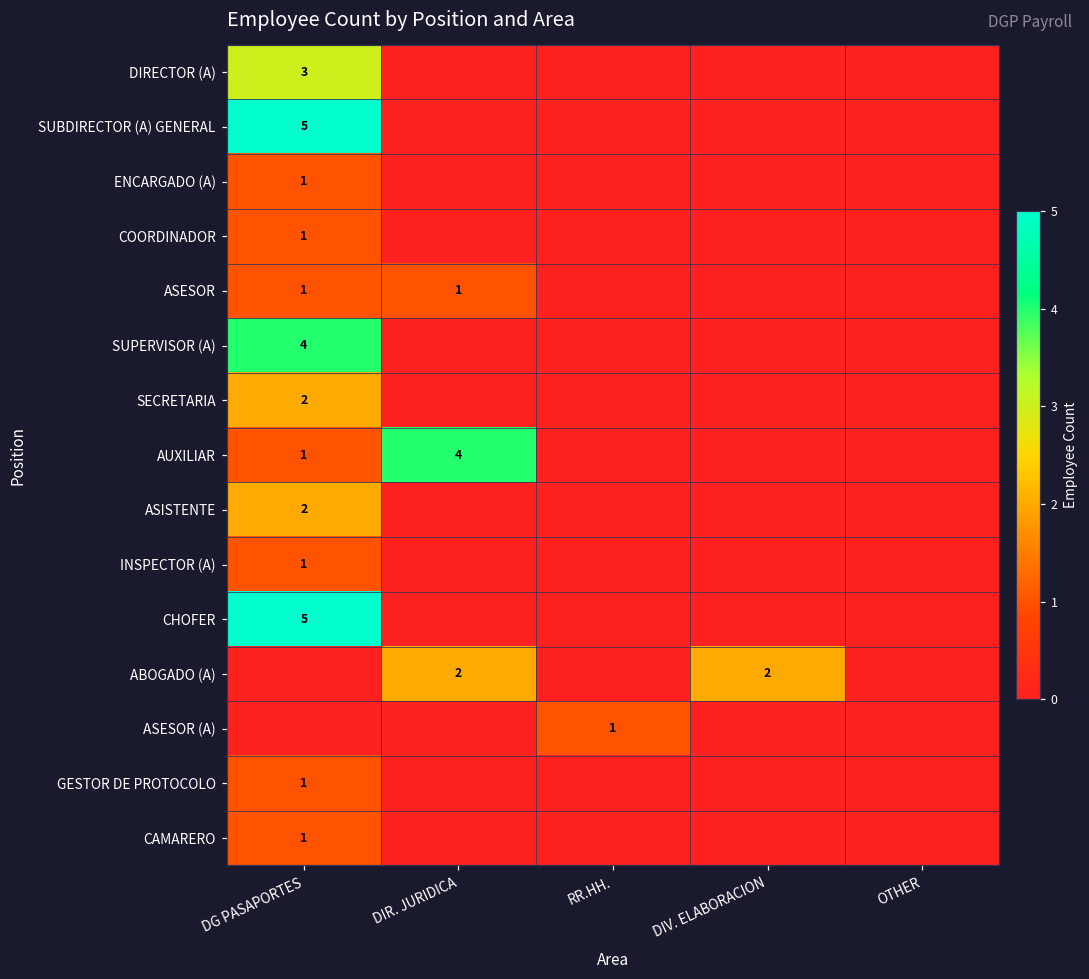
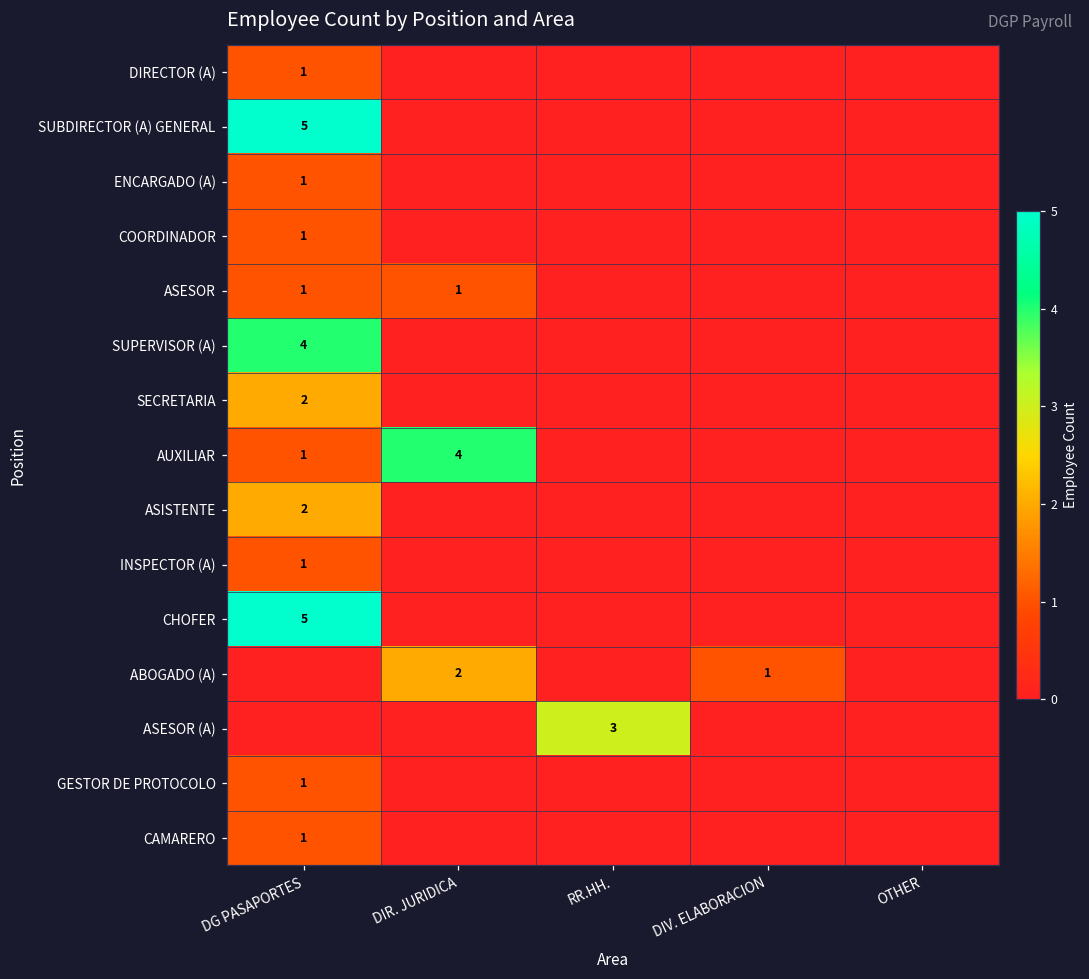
  {
    "DIRECTOR (A)": {
-     "DG PASAPORTES": 3
+     "DG PASAPORTES": 1
    },
    "SUBDIRECTOR (A) GENERAL": {
      "DG PASAPORTES": 5
    },
    "ENCARGADO (A)": {
      "DG PASAPORTES": 1
    },
    "COORDINADOR": {
      "DG PASAPORTES": 1
    },
    "ASESOR": {
      "DG PASAPORTES": 1,
      "DIR. JURIDICA": 1
    },
    "SUPERVISOR (A)": {
      "DG PASAPORTES": 4
    },
    "SECRETARIA": {
      "DG PASAPORTES": 2
    },
    "AUXILIAR": {
      "DG PASAPORTES": 1,
      "DIR. JURIDICA": 4
    },
    "ASISTENTE": {
      "DG PASAPORTES": 2
    },
    "INSPECTOR (A)": {
      "DG PASAPORTES": 1
    },
    "CHOFER": {
      "DG PASAPORTES": 5
    },
    "ABOGADO (A)": {
      "DIR. JURIDICA": 2,
-     "DIV. ELABORACION": 2
+     "DIV. ELABORACION": 1
    },
    "ASESOR (A)": {
-     "RR.HH.": 1
+     "RR.HH.": 3
    },
    "GESTOR DE PROTOCOLO": {
      "DG PASAPORTES": 1
    },
    "CAMARERO": {
      "DG PASAPORTES": 1
    }
  }
